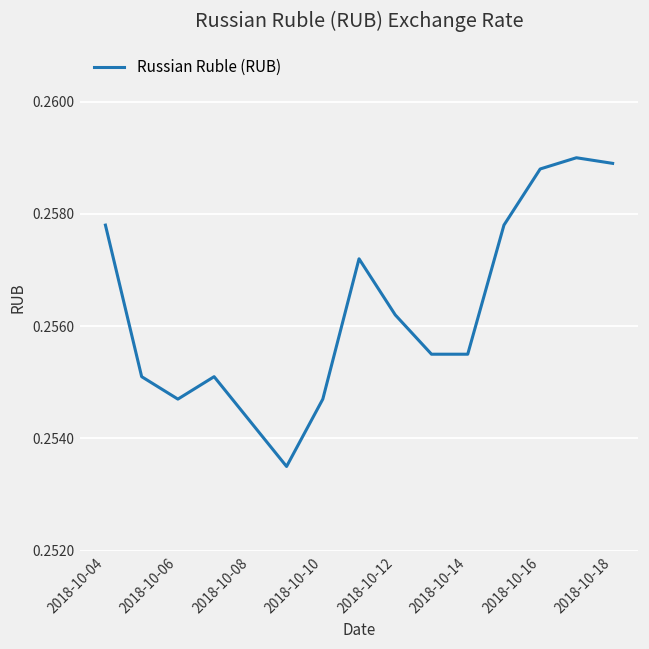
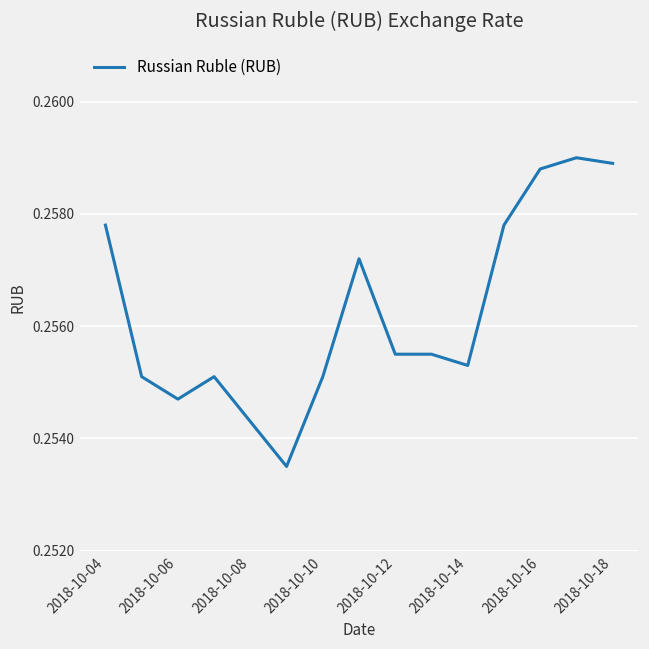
  {
    "2018-10-04": 0.2578,
    "2018-10-06": 0.2547,
    "2018-10-08": 0.2543,
-   "2018-10-10": 0.2547,
-   "2018-10-12": 0.2562,
-   "2018-10-14": 0.2555,
+   "2018-10-10": 0.2551,
+   "2018-10-12": 0.2555,
+   "2018-10-14": 0.2553,
    "2018-10-16": 0.2588,
    "2018-10-18": 0.2589
  }
